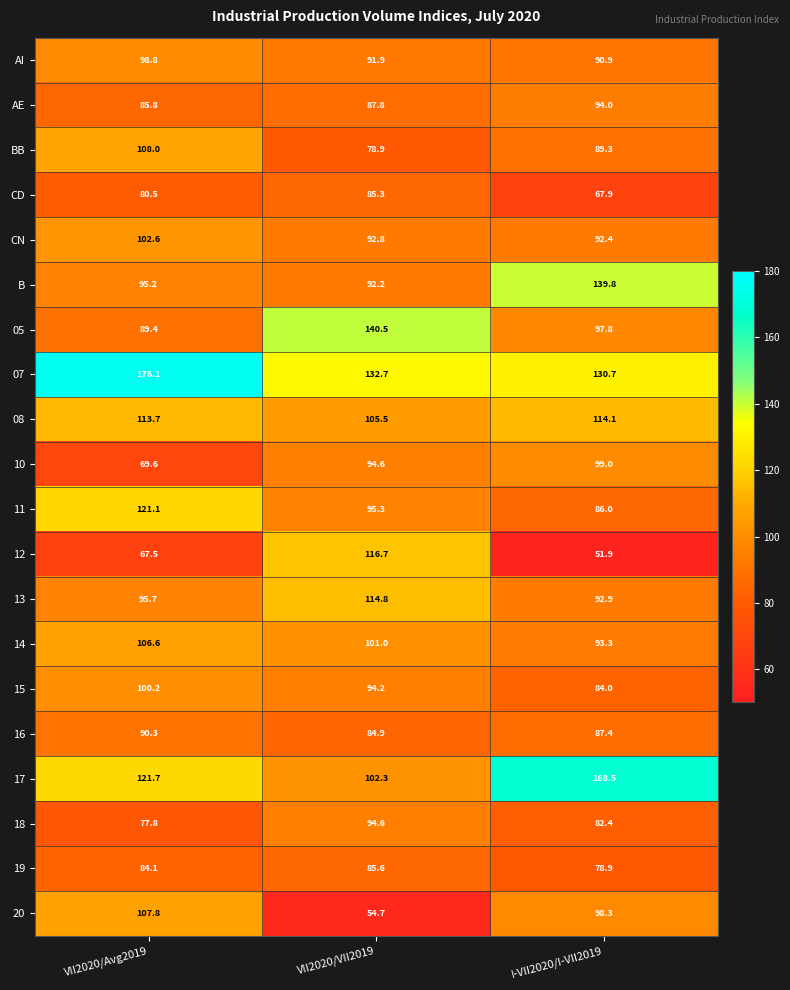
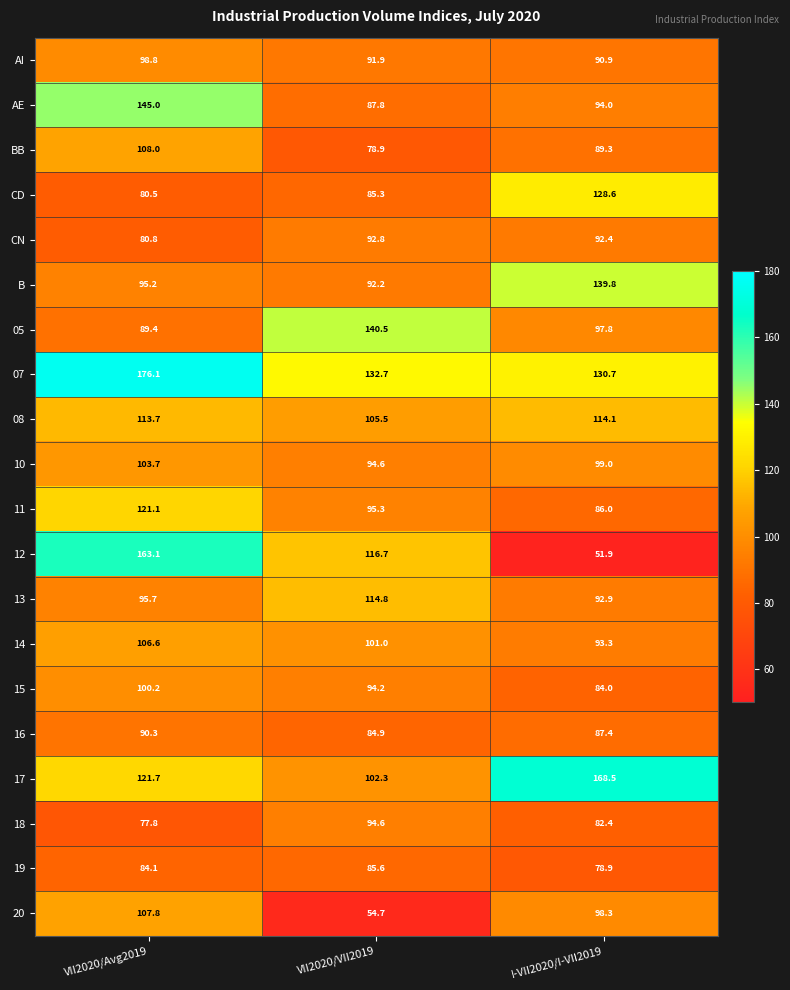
  {
    "AI": {
      "VII2020/Avg2019": 98.8,
      "VII2020/VII2019": 91.9,
      "I-VII2020/I-VII2019": 90.9
    },
    "AE": {
-     "VII2020/Avg2019": 85.8,
+     "VII2020/Avg2019": 145.0,
      "VII2020/VII2019": 87.8,
      "I-VII2020/I-VII2019": 94.0
    },
    "BB": {
      "VII2020/Avg2019": 108.0,
      "VII2020/VII2019": 78.9,
      "I-VII2020/I-VII2019": 89.3
    },
    "CD": {
      "VII2020/Avg2019": 80.5,
      "VII2020/VII2019": 85.3,
-     "I-VII2020/I-VII2019": 67.9
+     "I-VII2020/I-VII2019": 128.6
    },
    "CN": {
-     "VII2020/Avg2019": 102.6,
+     "VII2020/Avg2019": 80.8,
      "VII2020/VII2019": 92.8,
      "I-VII2020/I-VII2019": 92.4
    },
    "B": {
      "VII2020/Avg2019": 95.2,
      "VII2020/VII2019": 92.2,
      "I-VII2020/I-VII2019": 139.8
    },
    "05": {
      "VII2020/Avg2019": 89.4,
      "VII2020/VII2019": 140.5,
      "I-VII2020/I-VII2019": 97.8
    },
    "07": {
      "VII2020/Avg2019": 176.1,
      "VII2020/VII2019": 132.7,
      "I-VII2020/I-VII2019": 130.7
    },
    "08": {
      "VII2020/Avg2019": 113.7,
      "VII2020/VII2019": 105.5,
      "I-VII2020/I-VII2019": 114.1
    },
    "10": {
-     "VII2020/Avg2019": 69.6,
+     "VII2020/Avg2019": 103.7,
      "VII2020/VII2019": 94.6,
      "I-VII2020/I-VII2019": 99.0
    },
    "11": {
      "VII2020/Avg2019": 121.1,
      "VII2020/VII2019": 95.3,
      "I-VII2020/I-VII2019": 86.0
    },
    "12": {
-     "VII2020/Avg2019": 67.5,
+     "VII2020/Avg2019": 163.1,
      "VII2020/VII2019": 116.7,
      "I-VII2020/I-VII2019": 51.9
    },
    "13": {
      "VII2020/Avg2019": 95.7,
      "VII2020/VII2019": 114.8,
      "I-VII2020/I-VII2019": 92.9
    },
    "14": {
      "VII2020/Avg2019": 106.6,
      "VII2020/VII2019": 101.0,
      "I-VII2020/I-VII2019": 93.3
    },
    "15": {
      "VII2020/Avg2019": 100.2,
      "VII2020/VII2019": 94.2,
      "I-VII2020/I-VII2019": 84.0
    },
    "16": {
      "VII2020/Avg2019": 90.3,
      "VII2020/VII2019": 84.9,
      "I-VII2020/I-VII2019": 87.4
    },
    "17": {
      "VII2020/Avg2019": 121.7,
      "VII2020/VII2019": 102.3,
      "I-VII2020/I-VII2019": 168.5
    },
    "18": {
      "VII2020/Avg2019": 77.8,
      "VII2020/VII2019": 94.6,
      "I-VII2020/I-VII2019": 82.4
    },
    "19": {
      "VII2020/Avg2019": 84.1,
      "VII2020/VII2019": 85.6,
      "I-VII2020/I-VII2019": 78.9
    },
    "20": {
      "VII2020/Avg2019": 107.8,
      "VII2020/VII2019": 54.7,
      "I-VII2020/I-VII2019": 98.3
    }
  }
